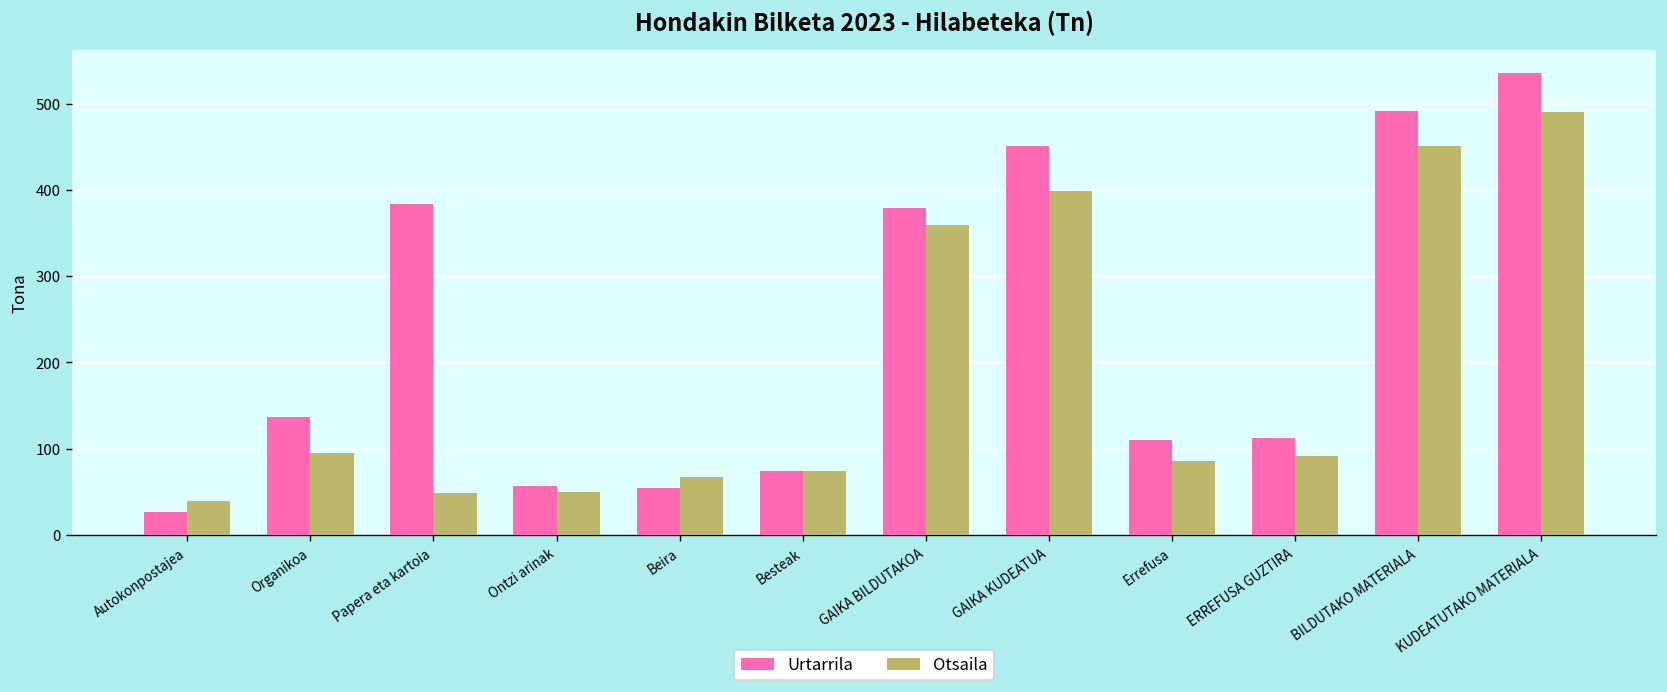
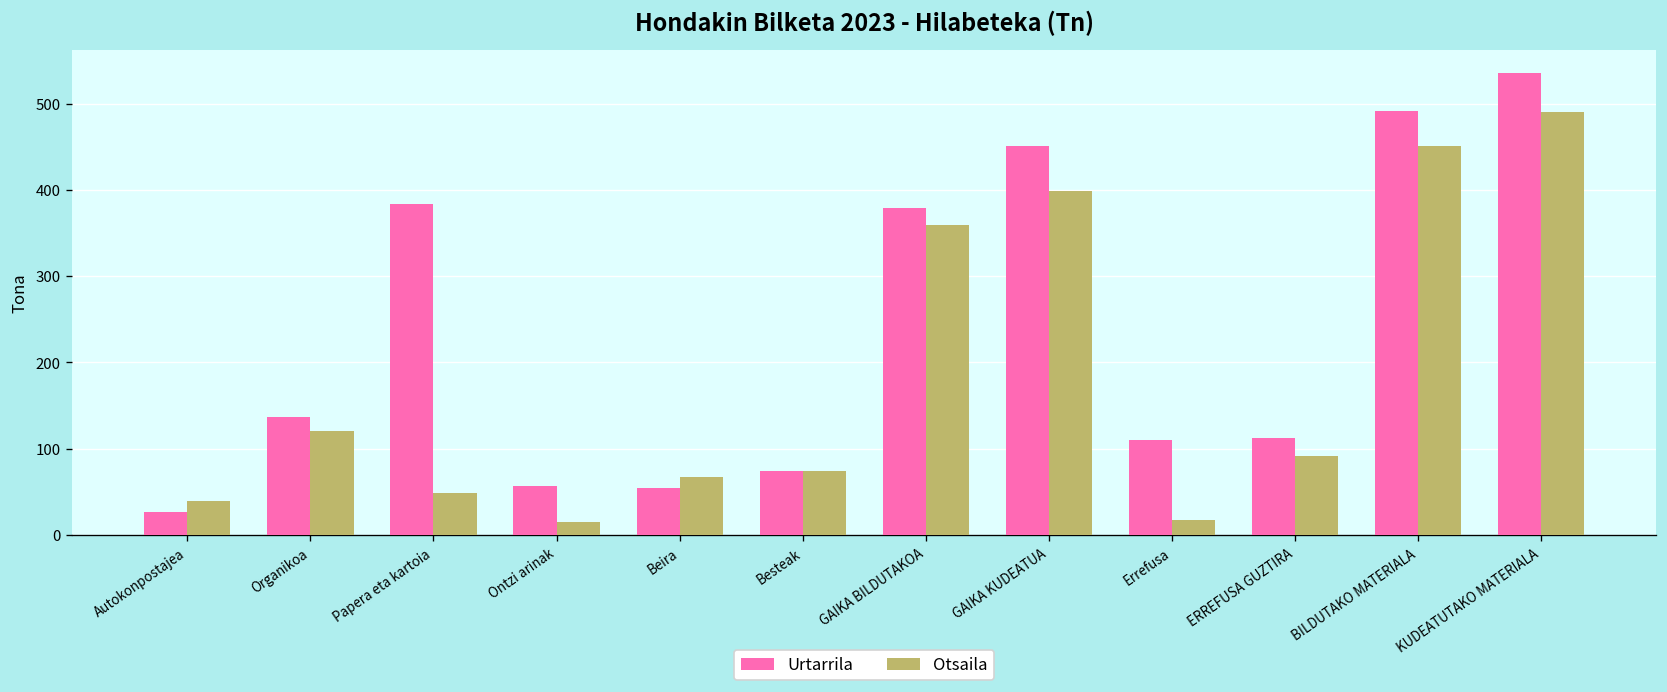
  {
    "Urtarrila": {
      "Autokonpostajea": 30,
      "Organikoa": 140,
      "Papera eta kartoia": 380,
      "Ontzi arinak": 60,
      "Beira": 50,
      "Besteak": 70,
      "GAIKA BILDUTAKOA": 380,
      "GAIKA KUDEATUA": 450,
      "Errefusa": 110,
      "ERREFUSA GUZTIRA": 110,
      "BILDUTAKO MATERIALA": 490,
      "KUDEATUTAKO MATERIALA": 530
    },
    "Otsaila": {
      "Autokonpostajea": 40,
-     "Organikoa": 90,
+     "Organikoa": 120,
      "Papera eta kartoia": 50,
-     "Ontzi arinak": 50,
+     "Ontzi arinak": 20,
      "Beira": 70,
      "Besteak": 70,
      "GAIKA BILDUTAKOA": 360,
      "GAIKA KUDEATUA": 400,
-     "Errefusa": 90,
+     "Errefusa": 20,
      "ERREFUSA GUZTIRA": 90,
      "BILDUTAKO MATERIALA": 450,
      "KUDEATUTAKO MATERIALA": 490
    }
  }
